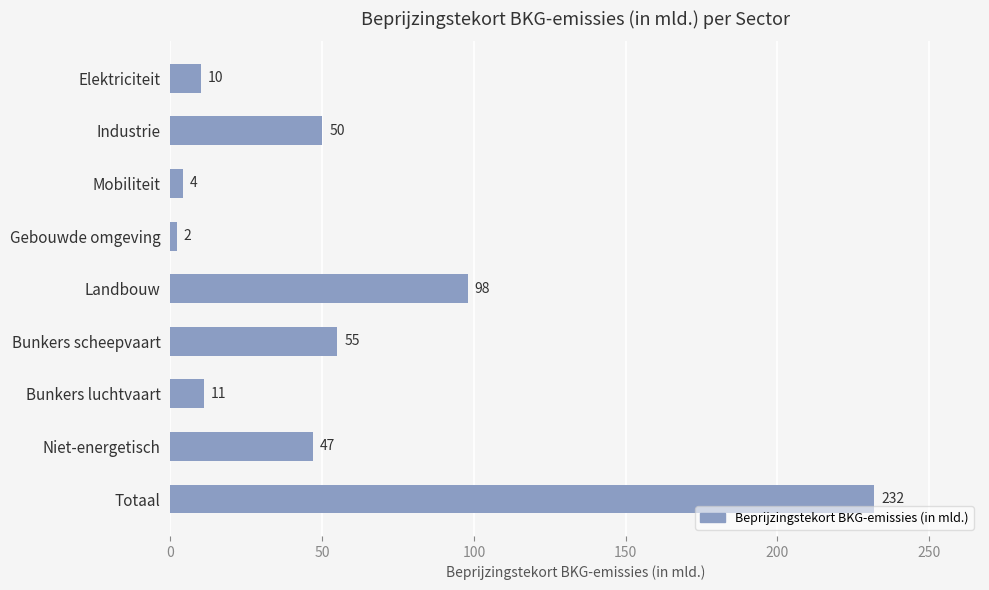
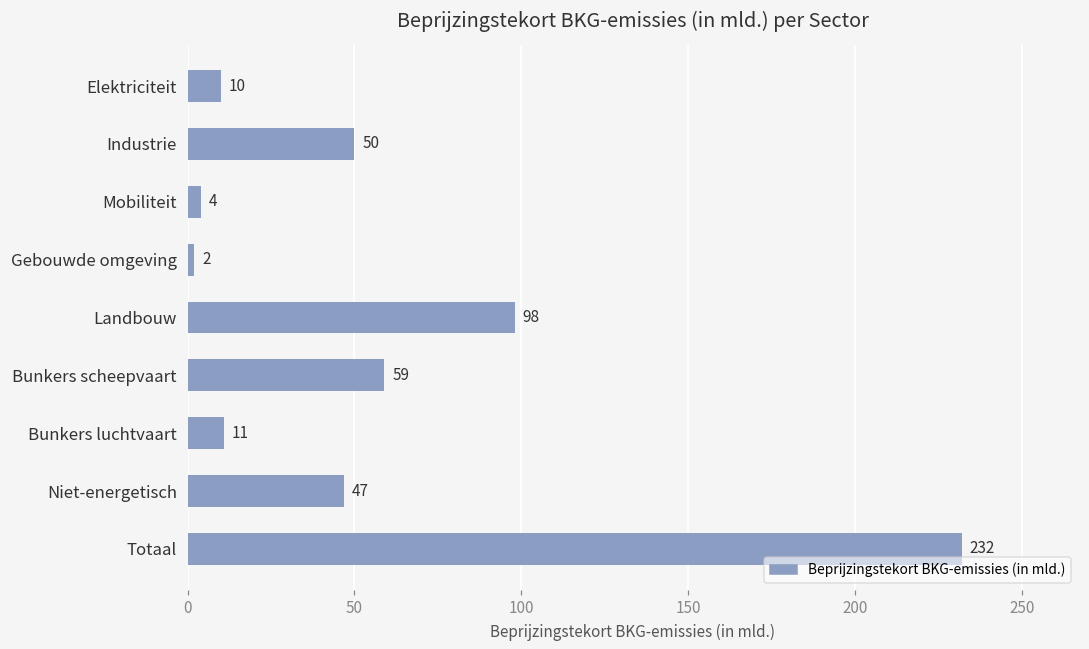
  {
    "Elektriciteit": 10,
    "Industrie": 50,
    "Mobiliteit": 4,
    "Gebouwde omgeving": 2,
    "Landbouw": 98,
-   "Bunkers scheepvaart": 55,
+   "Bunkers scheepvaart": 59,
    "Bunkers luchtvaart": 11,
    "Niet-energetisch": 47,
    "Totaal": 232
  }
